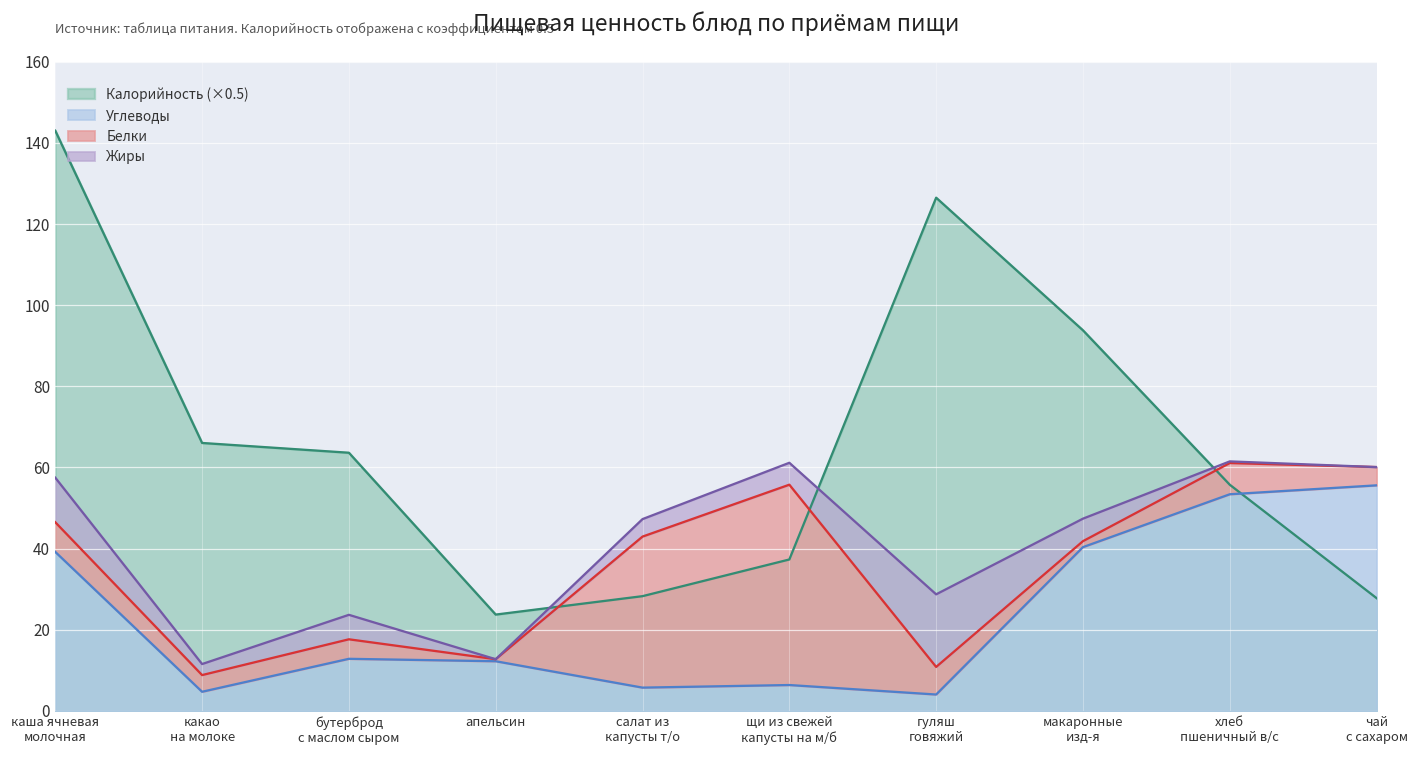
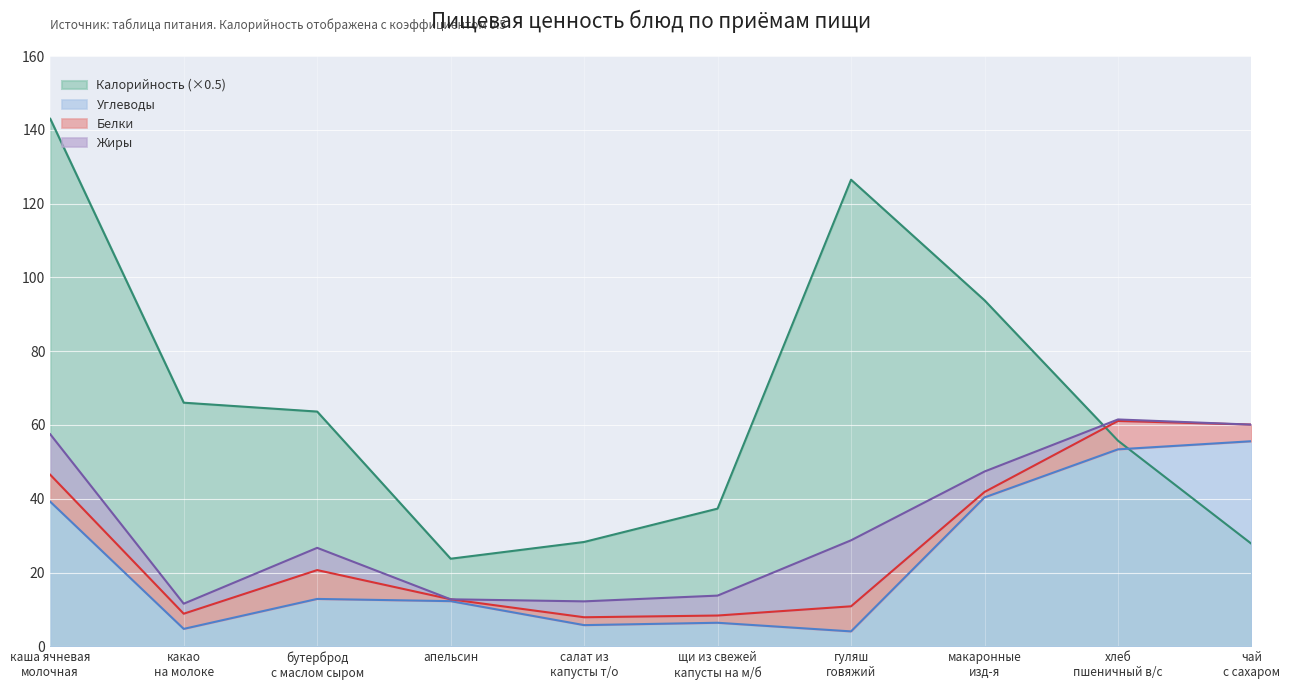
  {
    "Белки": {
      "каша ячневая молочная": 7,
      "какао на молоке": 4,
-     "бутерброд с маслом сыром": 5,
-     "салат из капусты т/о": 37,
-     "щи из свежей капусты на м/б": 49,
+     "бутерброд с маслом сыром": 8,
+     "салат из капусты т/о": 2,
+     "щи из свежей капусты на м/б": 2,
      "гуляш говяжий": 7,
      "макаронные изд-я": 1
    }
  }
